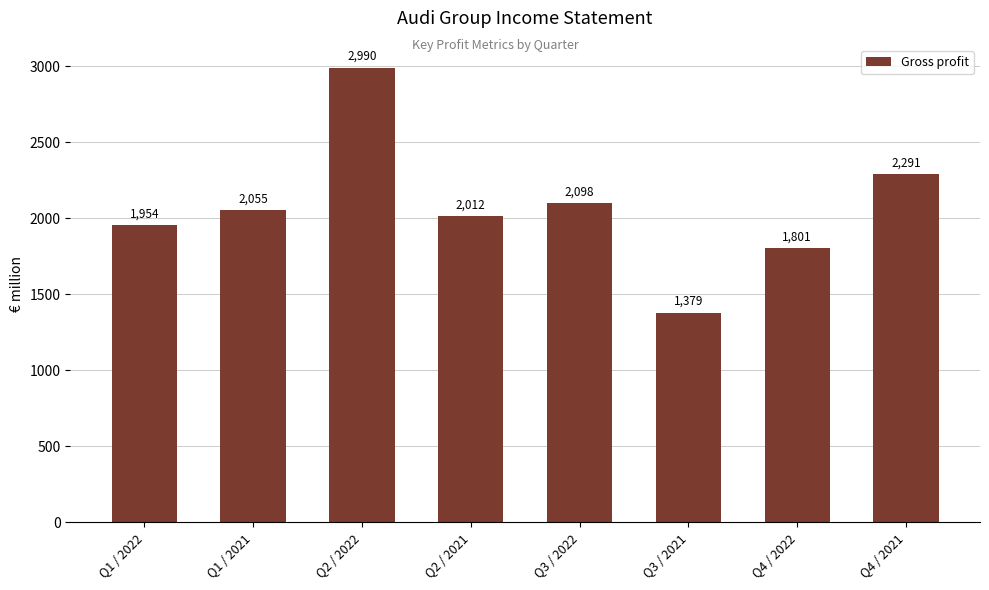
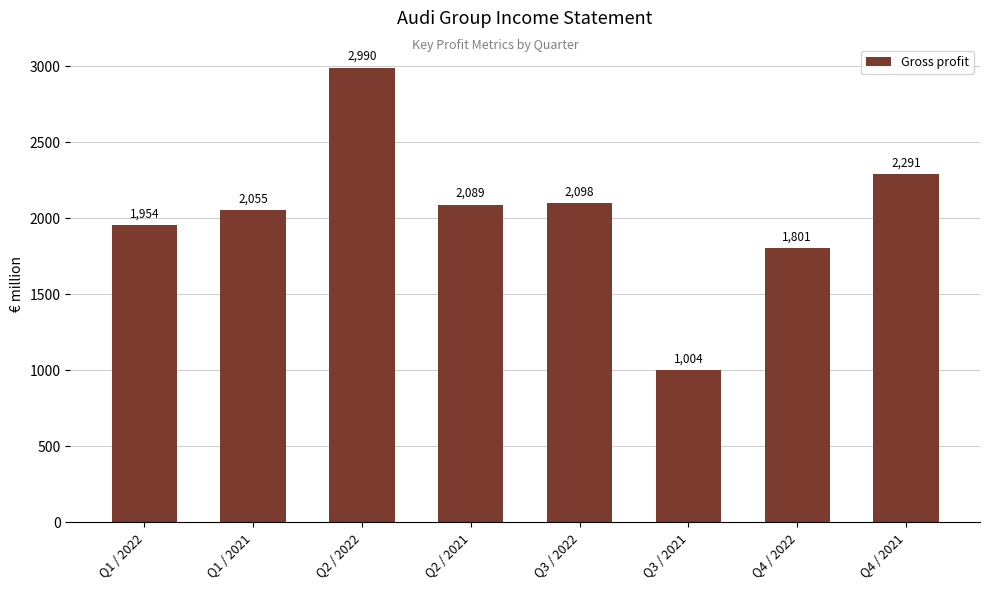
  {
    "Q1 / 2022": "1,954",
    "Q1 / 2021": "2,055",
    "Q2 / 2022": "2,990",
-   "Q2 / 2021": "2,012",
+   "Q2 / 2021": "2,089",
    "Q3 / 2022": "2,098",
-   "Q3 / 2021": "1,379",
+   "Q3 / 2021": "1,004",
    "Q4 / 2022": "1,801",
    "Q4 / 2021": "2,291"
  }
